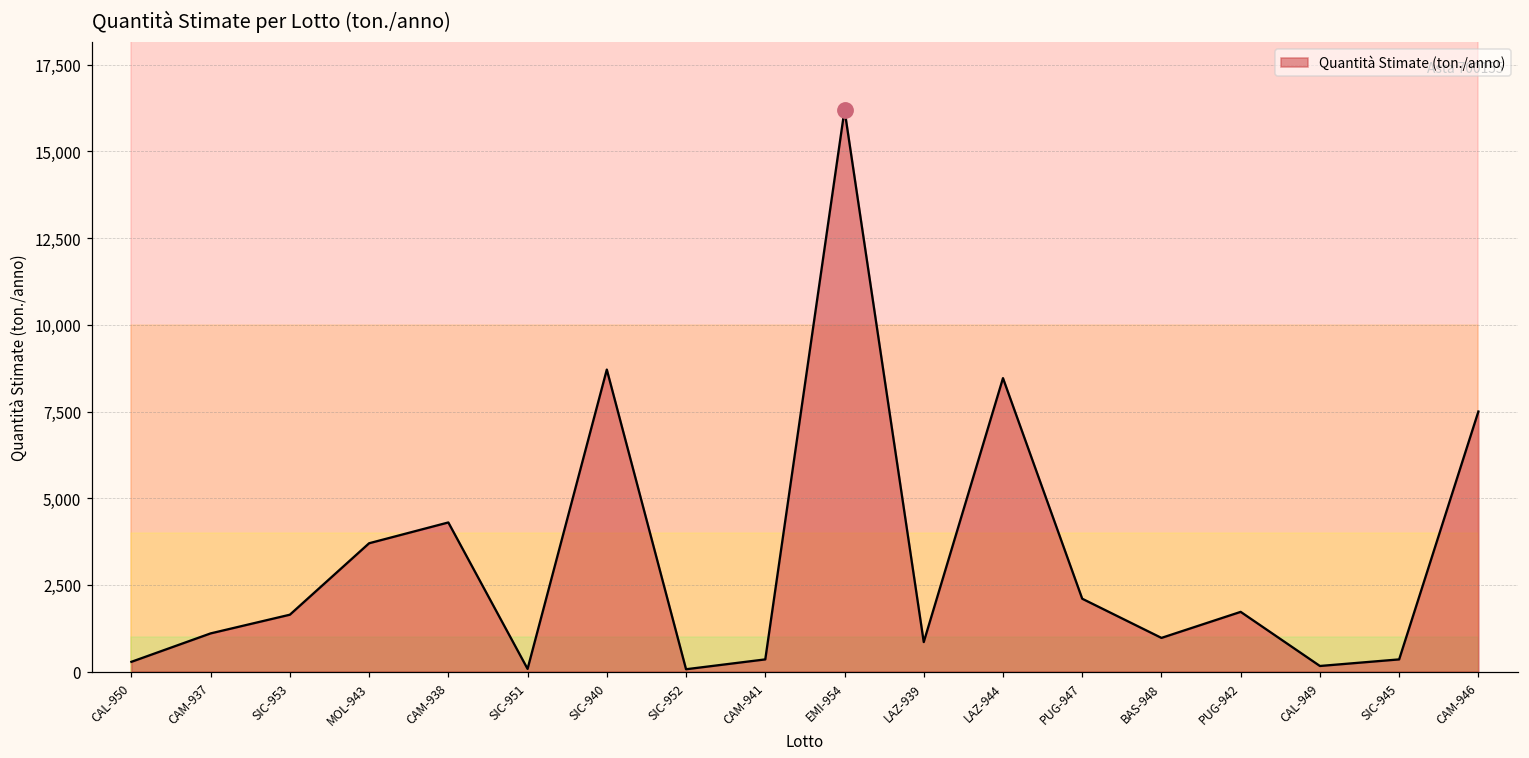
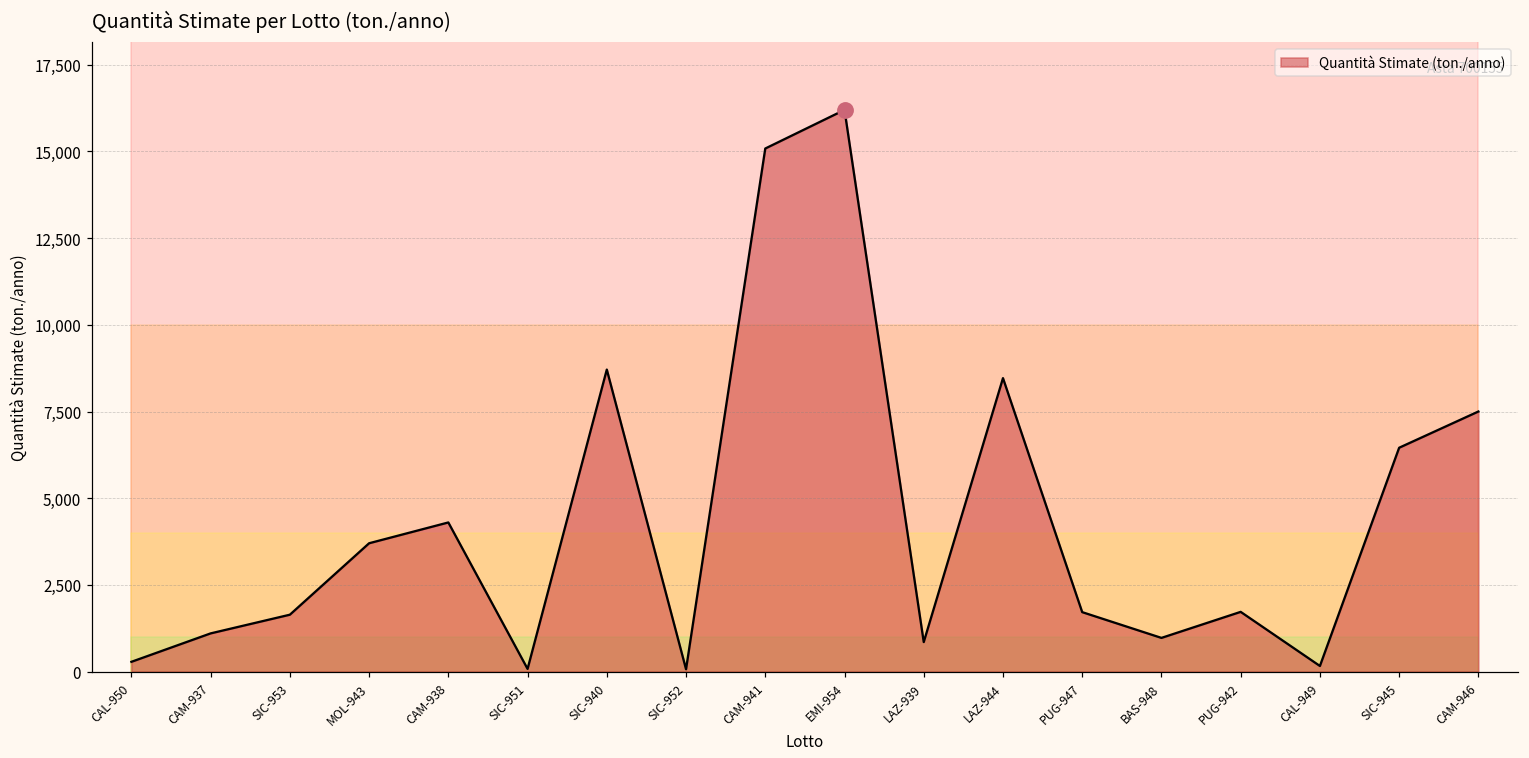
  {
    "Quantità Stimate (ton./anno)": {
      "CAL-950": "300",
      "CAM-937": "1,100",
      "SIC-953": "1,600",
      "MOL-943": "3,700",
      "CAM-938": "4,300",
      "SIC-951": "100",
      "SIC-940": "8,700",
      "SIC-952": "100",
-     "CAM-941": "400",
+     "CAM-941": "15,100",
      "LAZ-939": "900",
      "LAZ-944": "8,500",
-     "PUG-947": "2,100",
+     "PUG-947": "1,700",
      "PUG-942": "1,700",
      "CAL-949": "200",
-     "SIC-945": "400",
+     "SIC-945": "6,500",
      "CAM-946": "7,500"
    }
  }
